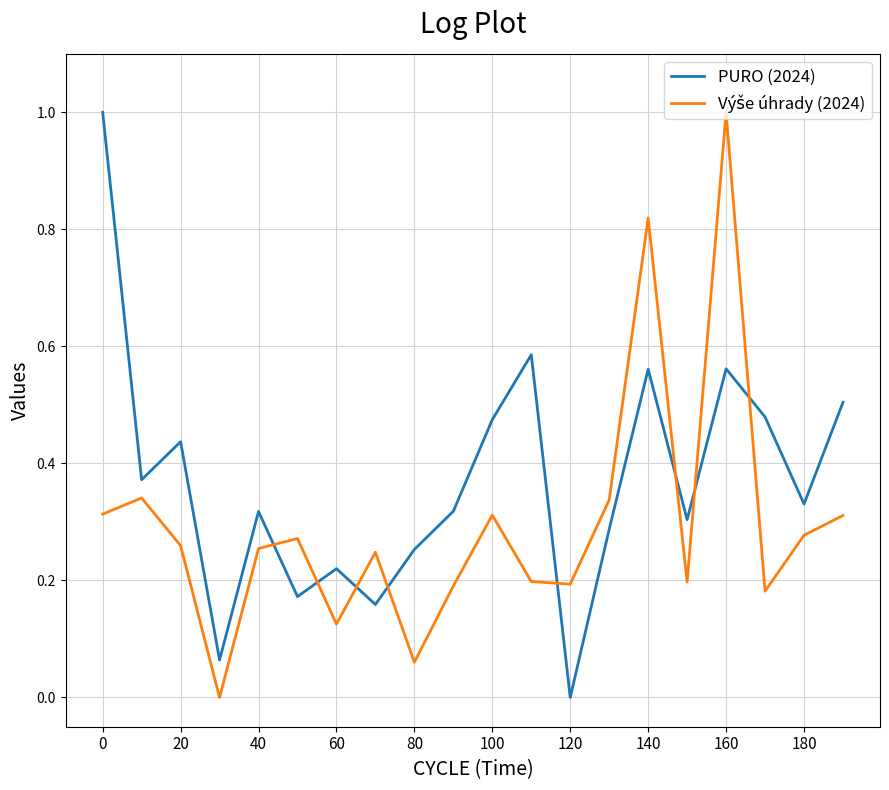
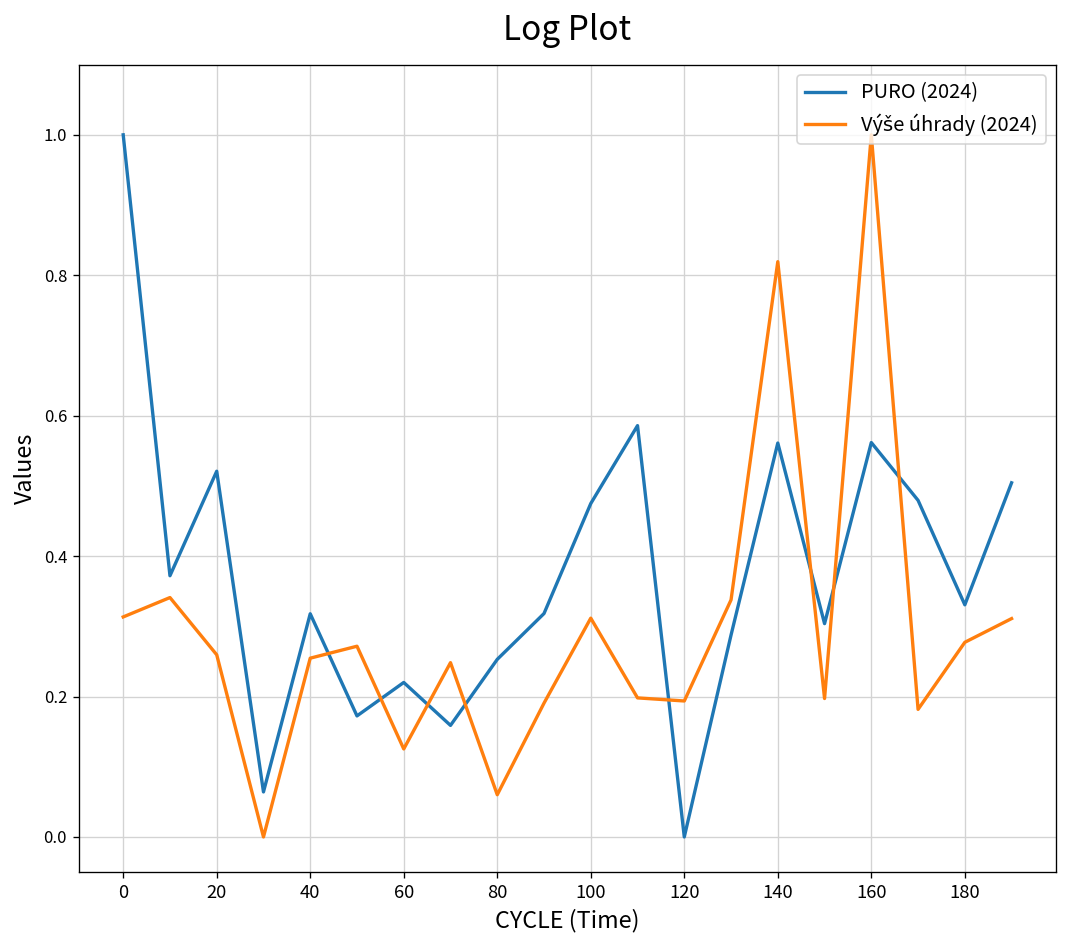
  {
    "PURO (2024)": {
      "0": 1.00,
-     "20": 0.44,
+     "20": 0.52,
      "40": 0.32,
      "60": 0.22,
      "80": 0.25,
      "100": 0.47,
      "120": 0.00,
      "140": 0.56,
      "160": 0.56,
      "180": 0.33
    },
    "Výše úhrady (2024)": {
      "0": 0.31,
      "20": 0.26,
      "40": 0.25,
      "60": 0.13,
      "80": 0.06,
      "100": 0.31,
      "120": 0.19,
      "140": 0.82,
      "180": 0.28
    }
  }
